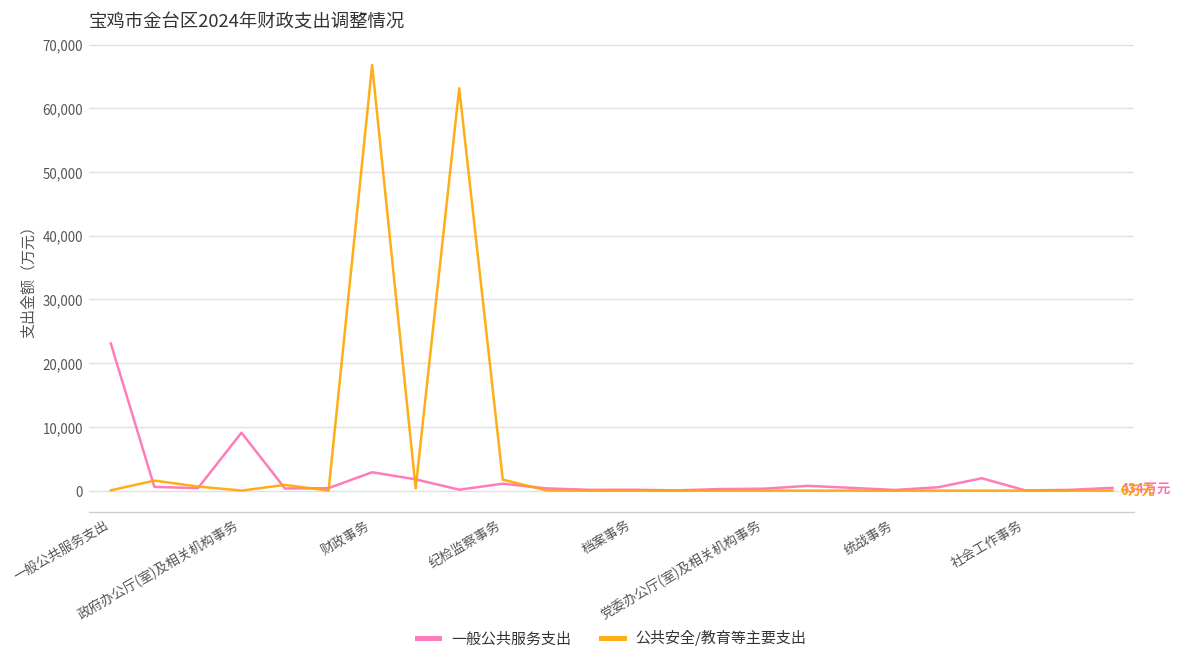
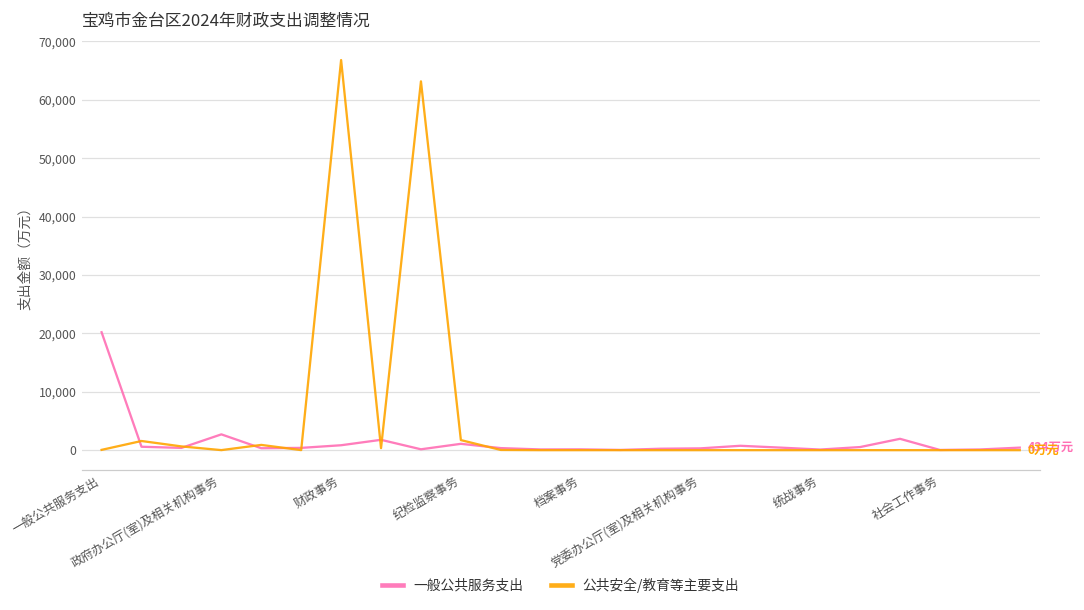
  {
    "一般公共服务支出": {
-     "一般公共服务支出": "23,000",
-     "政府办公厅(室)及相关机构事务": "9,000",
-     "财政事务": "3,000",
+     "一般公共服务支出": "20,000",
+     "政府办公厅(室)及相关机构事务": "3,000",
+     "财政事务": "1,000",
      "纪检监察事务": "1,000"
    },
    "公共安全/教育等主要支出": {
      "一般公共服务支出": "0",
      "政府办公厅(室)及相关机构事务": "0",
      "财政事务": "67,000",
      "纪检监察事务": "2,000"
    }
  }
